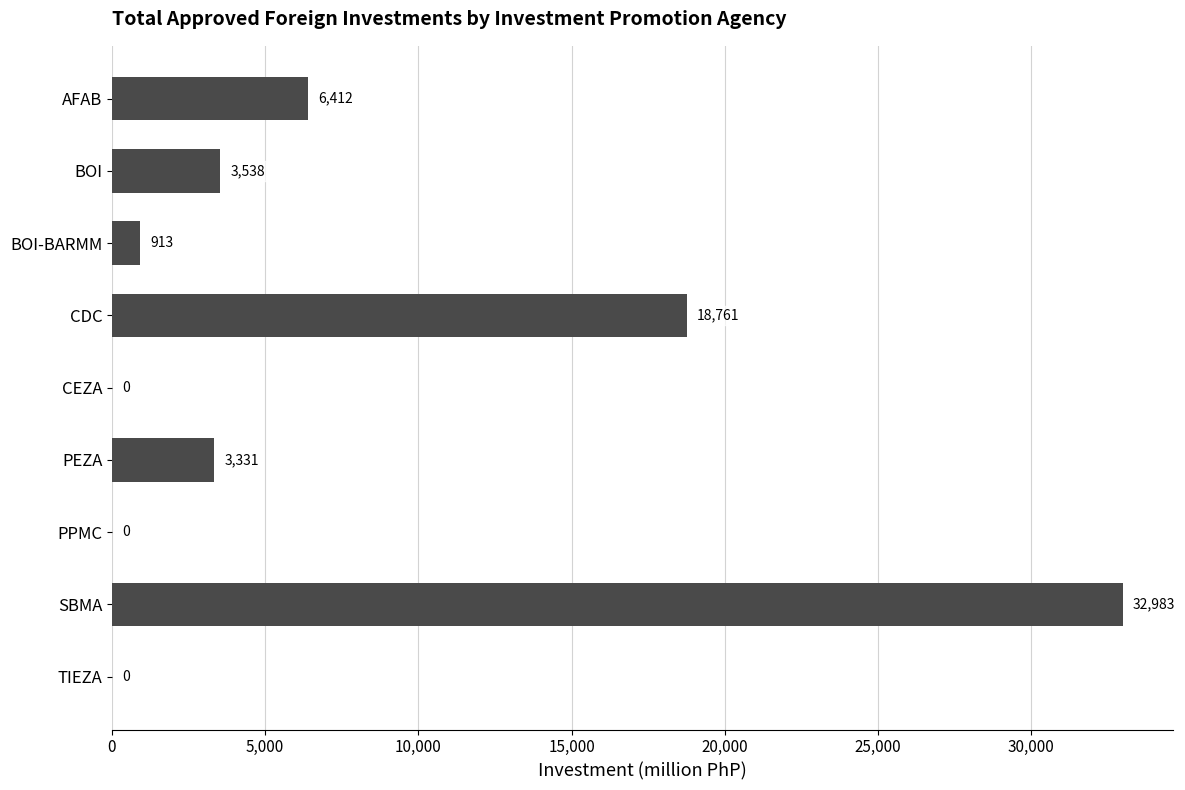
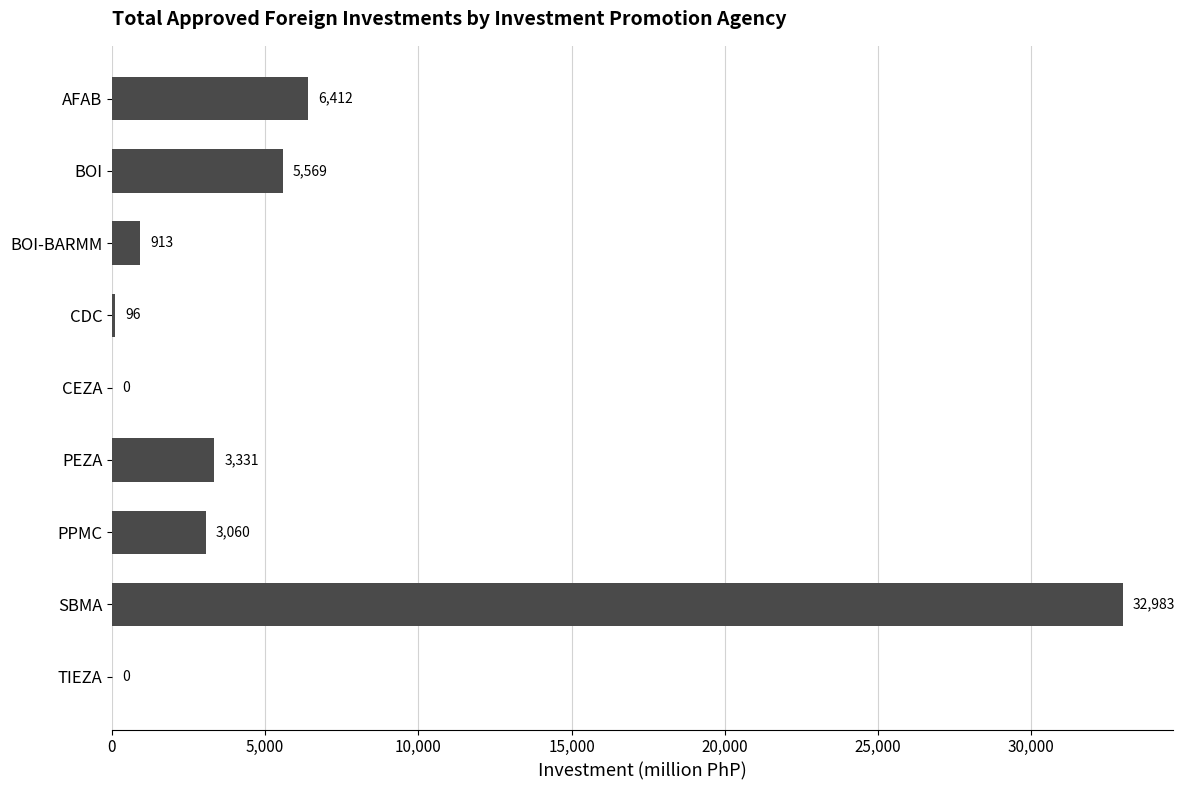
  {
-   "BOI": "3,538",
-   "CDC": "18,761",
-   "PPMC": "0"
+   "BOI": "5,569",
+   "CDC": "96",
+   "PPMC": "3,060"
  }
